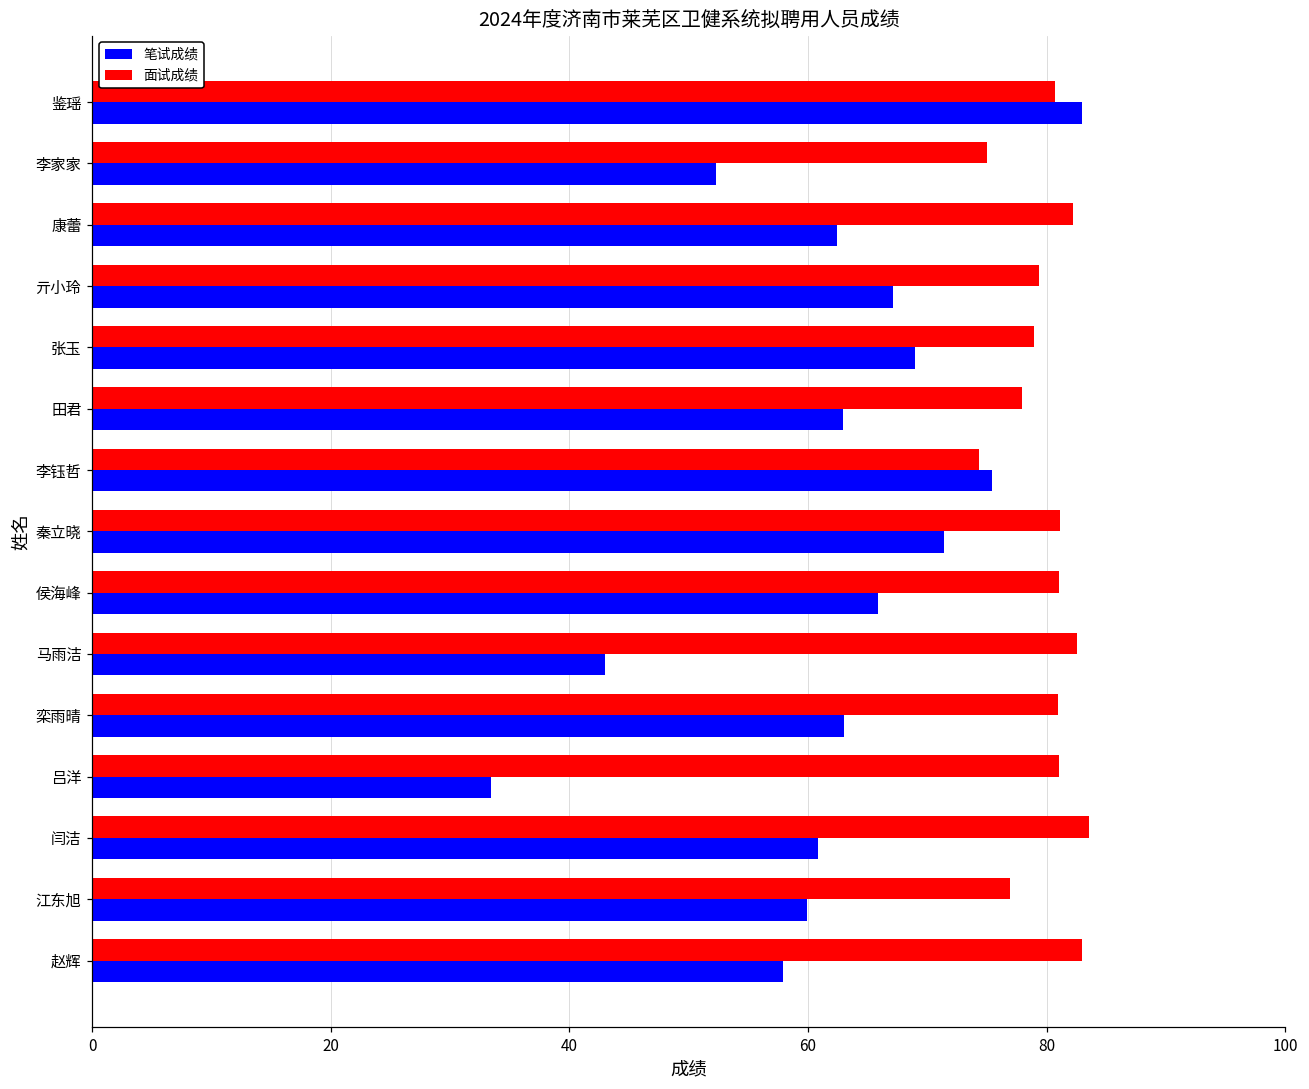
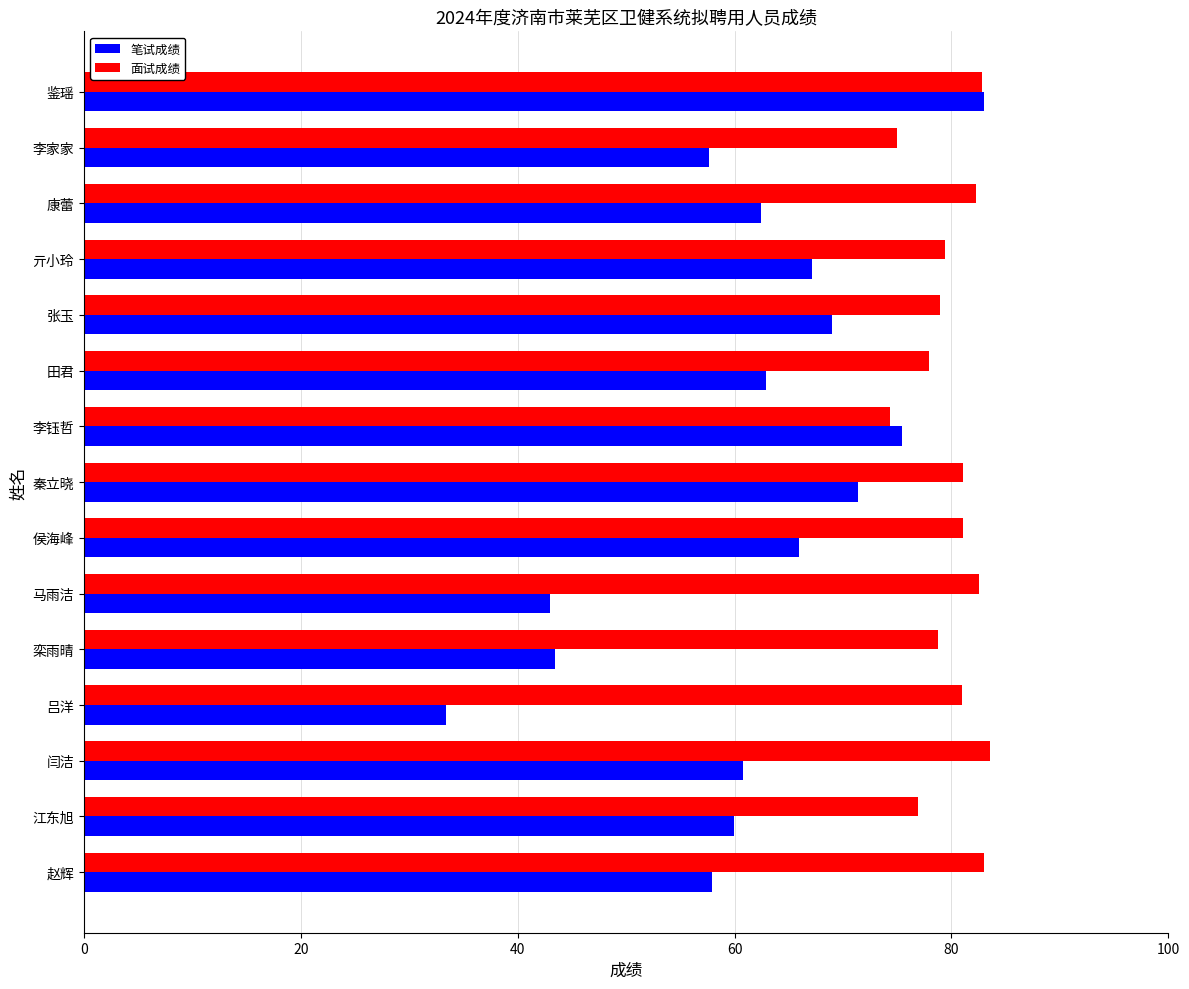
  {
    "笔试成绩": {
      "鉴瑶": 83.0,
-     "李家家": 52.3,
+     "李家家": 57.6,
      "康蕾": 62.4,
      "亓小玲": 67.1,
      "张玉": 69.0,
      "田君": 62.9,
      "李钰哲": 75.4,
      "秦立晓": 71.4,
      "侯海峰": 65.9,
      "马雨洁": 43.0,
-     "栾雨晴": 63.0,
+     "栾雨晴": 43.4,
      "吕洋": 33.4,
      "闫洁": 60.8,
      "江东旭": 59.9,
      "赵辉": 57.9
    },
    "面试成绩": {
-     "鉴瑶": 80.7,
+     "鉴瑶": 82.8,
      "李家家": 75.0,
      "康蕾": 82.2,
      "亓小玲": 79.4,
      "张玉": 78.9,
      "田君": 77.9,
      "李钰哲": 74.4,
      "秦立晓": 81.1,
      "侯海峰": 81.1,
      "马雨洁": 82.5,
-     "栾雨晴": 81.0,
+     "栾雨晴": 78.8,
      "吕洋": 81.0,
      "闫洁": 83.5,
      "江东旭": 76.9,
      "赵辉": 83.0
    }
  }
